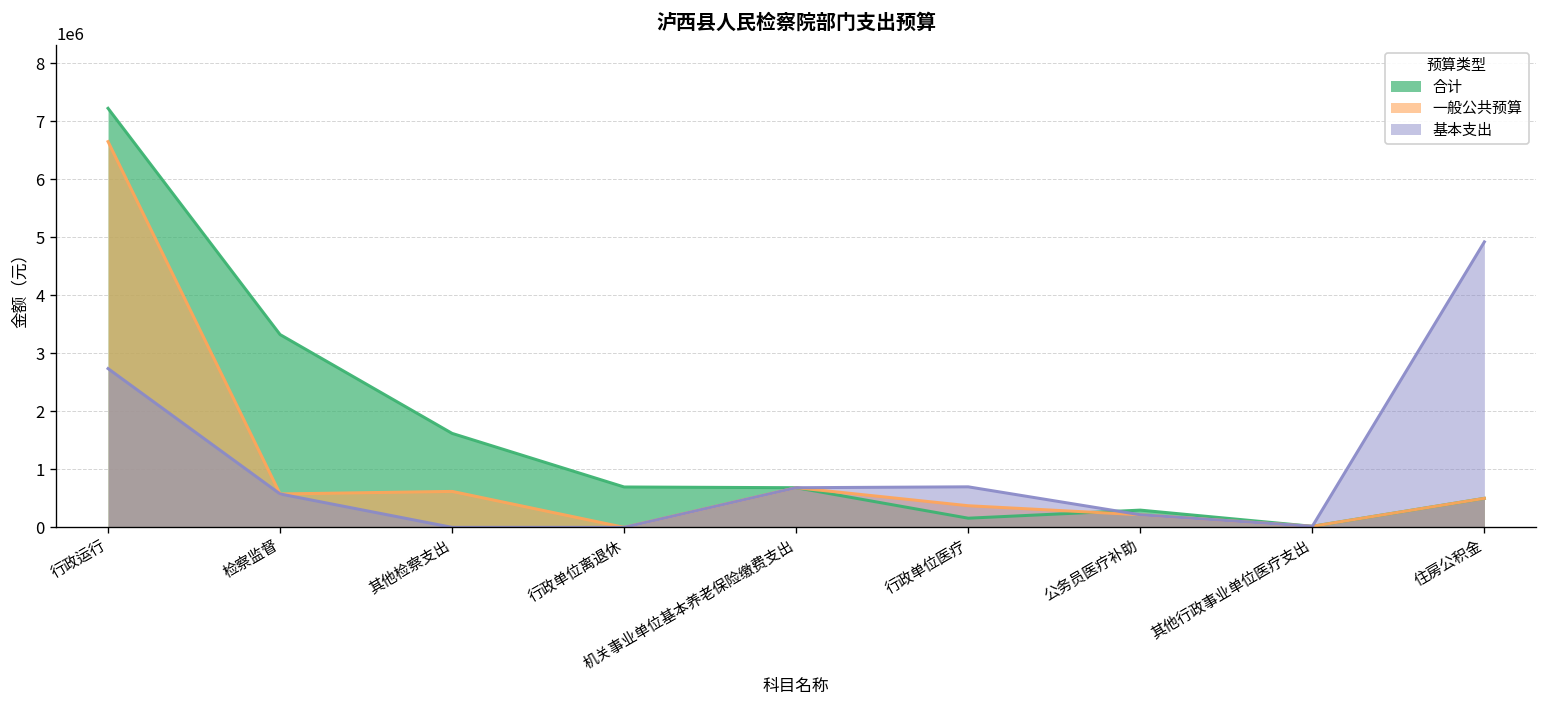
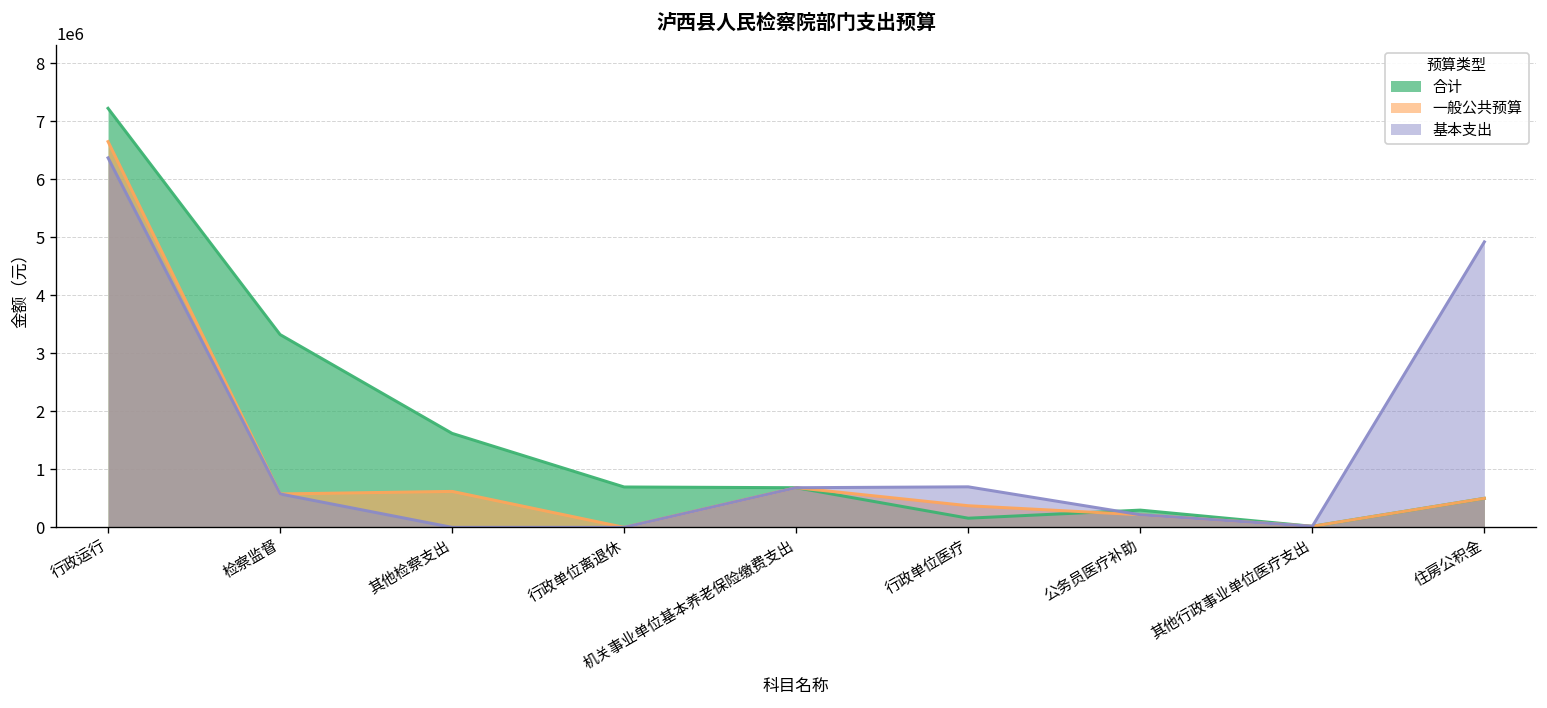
  {
    "合计": {
      "行政运行": 7200000,
      "检察监督": 3300000,
      "其他检察支出": 1600000,
      "行政单位离退休": 700000,
      "行政单位医疗": 200000,
      "公务员医疗补助": 300000
    },
    "一般公共预算": {
      "行政运行": 6700000,
      "其他检察支出": 600000,
      "行政单位医疗": 400000
    },
    "基本支出": {
-     "行政运行": 2700000,
+     "行政运行": 6400000,
      "其他检察支出": 0,
      "行政单位医疗": 700000,
      "住房公积金": 4900000
    }
  }
